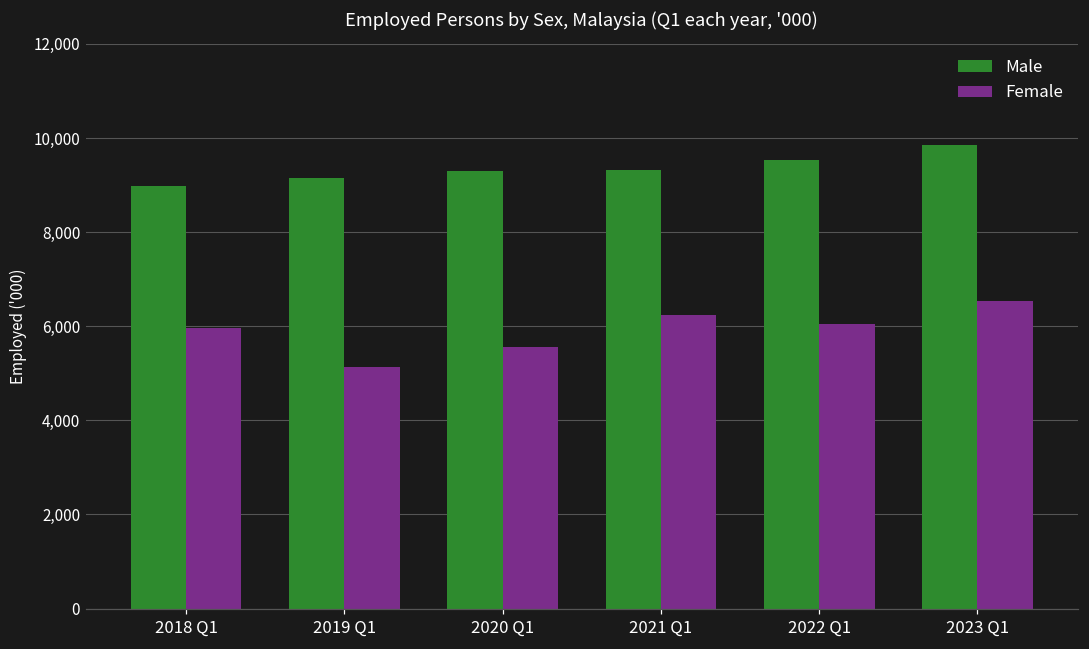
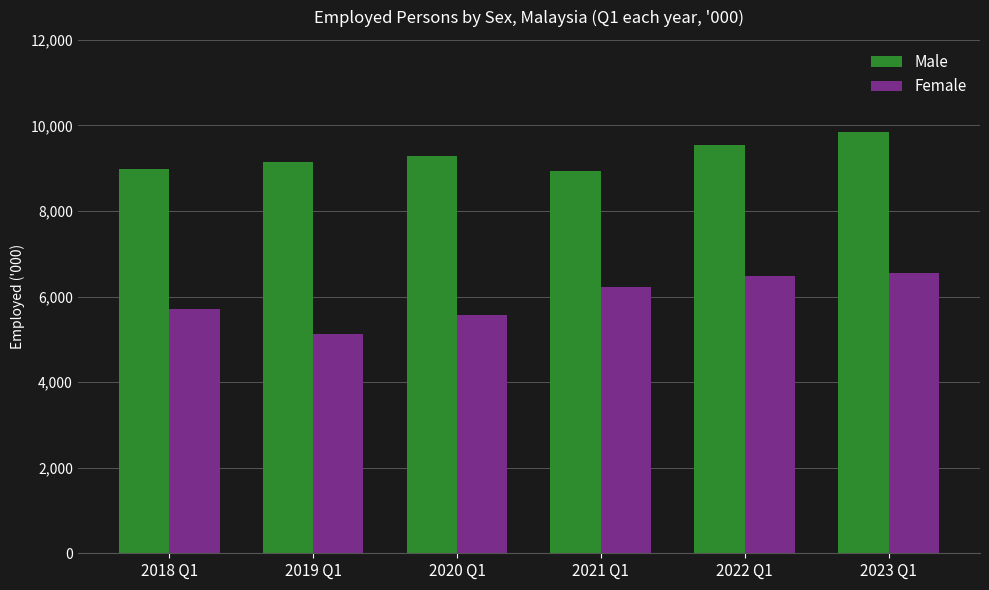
  {
    "Male": {
      "2018 Q1": "9,000",
      "2019 Q1": "9,100",
      "2020 Q1": "9,300",
-     "2021 Q1": "9,300",
+     "2021 Q1": "8,900",
      "2022 Q1": "9,500",
      "2023 Q1": "9,800"
    },
    "Female": {
-     "2018 Q1": "6,000",
+     "2018 Q1": "5,700",
      "2019 Q1": "5,100",
      "2020 Q1": "5,600",
      "2021 Q1": "6,200",
-     "2022 Q1": "6,000",
+     "2022 Q1": "6,500",
      "2023 Q1": "6,500"
    }
  }
